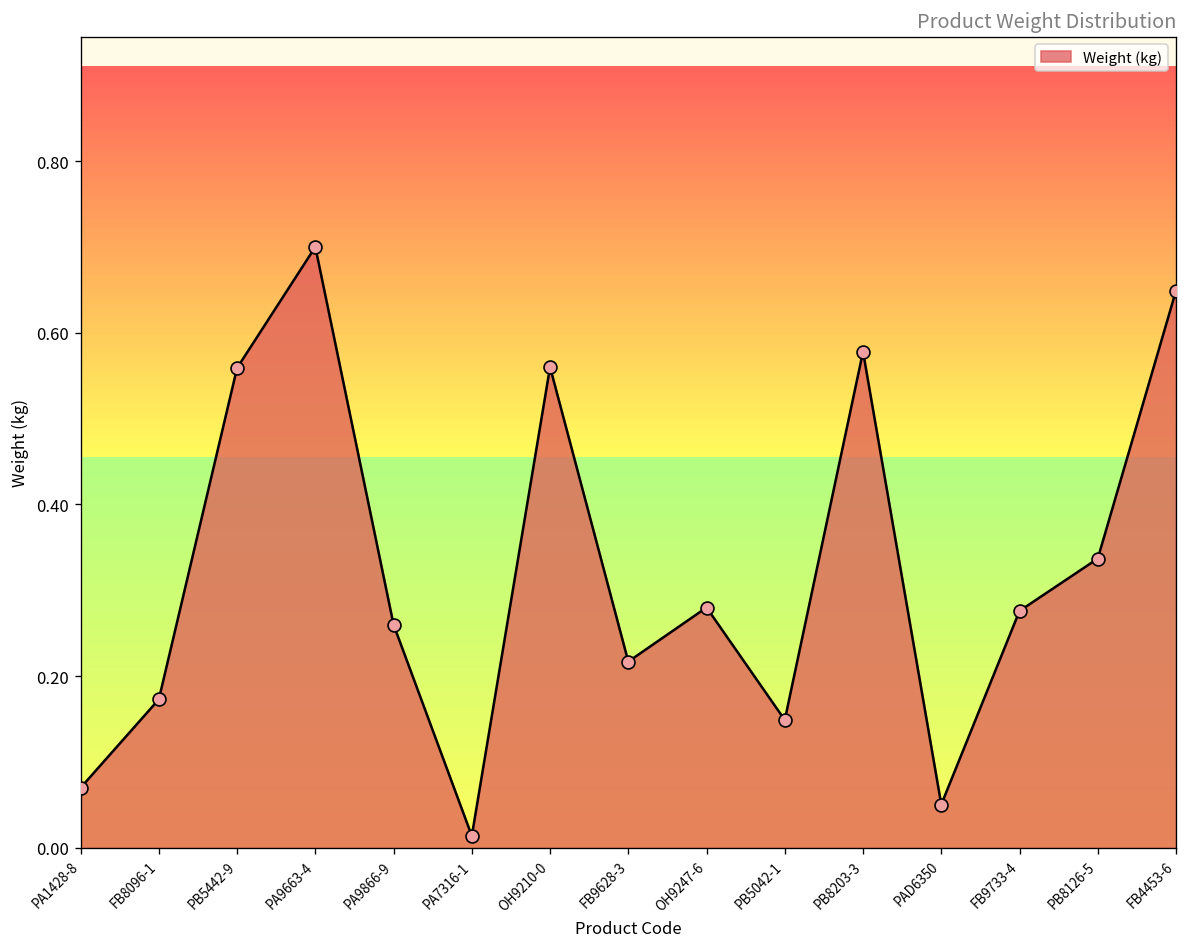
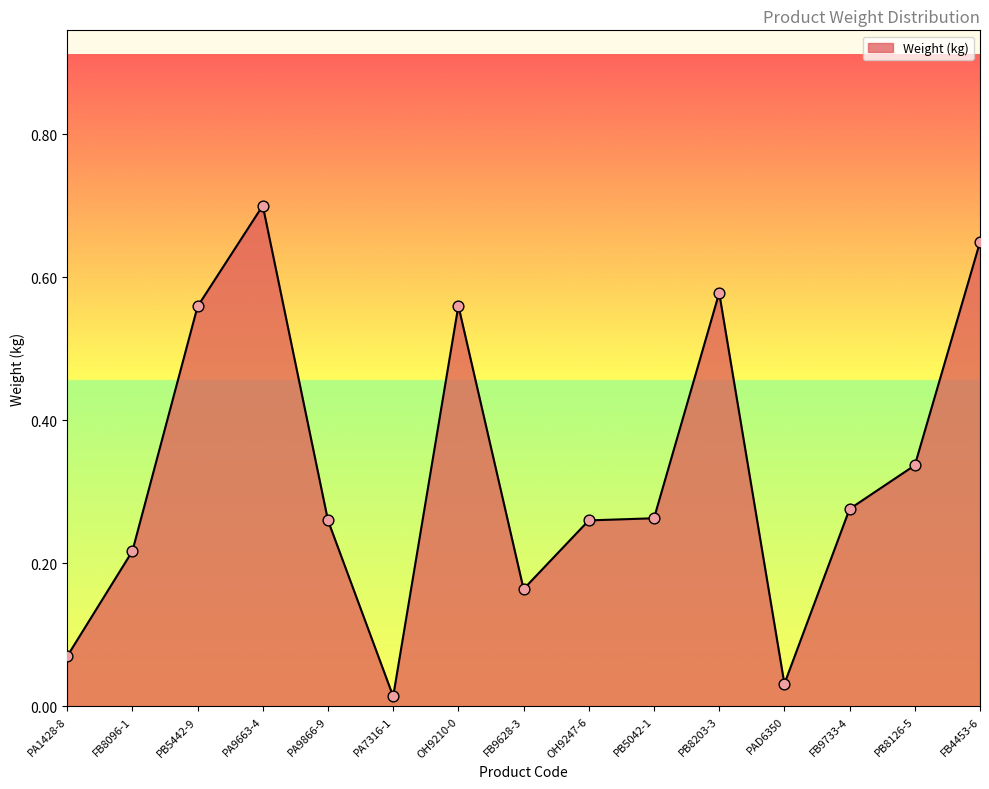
  {
    "PA1428-8": 0.07,
-   "FB8096-1": 0.17,
+   "FB8096-1": 0.22,
    "PB5442-9": 0.56,
    "PA9663-4": 0.70,
    "PA9866-9": 0.26,
    "PA7316-1": 0.01,
    "OH9210-0": 0.56,
-   "FB9628-3": 0.22,
-   "OH9247-6": 0.28,
-   "PB5042-1": 0.15,
+   "FB9628-3": 0.16,
+   "OH9247-6": 0.26,
+   "PB5042-1": 0.26,
    "PB8203-3": 0.58,
-   "PAD6350": 0.05,
+   "PAD6350": 0.03,
    "FB9733-4": 0.28,
    "PB8126-5": 0.34,
    "FB4453-6": 0.65
  }
